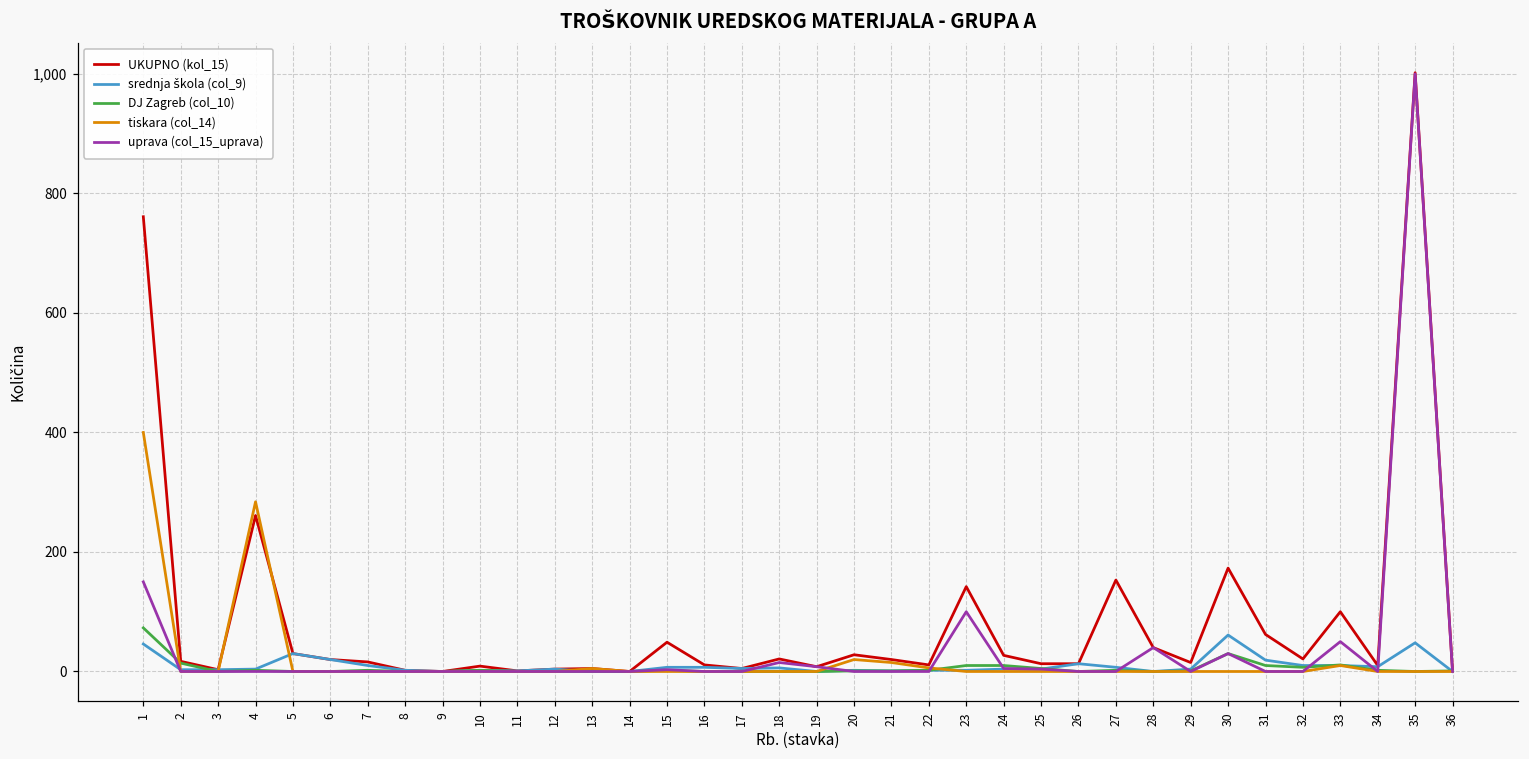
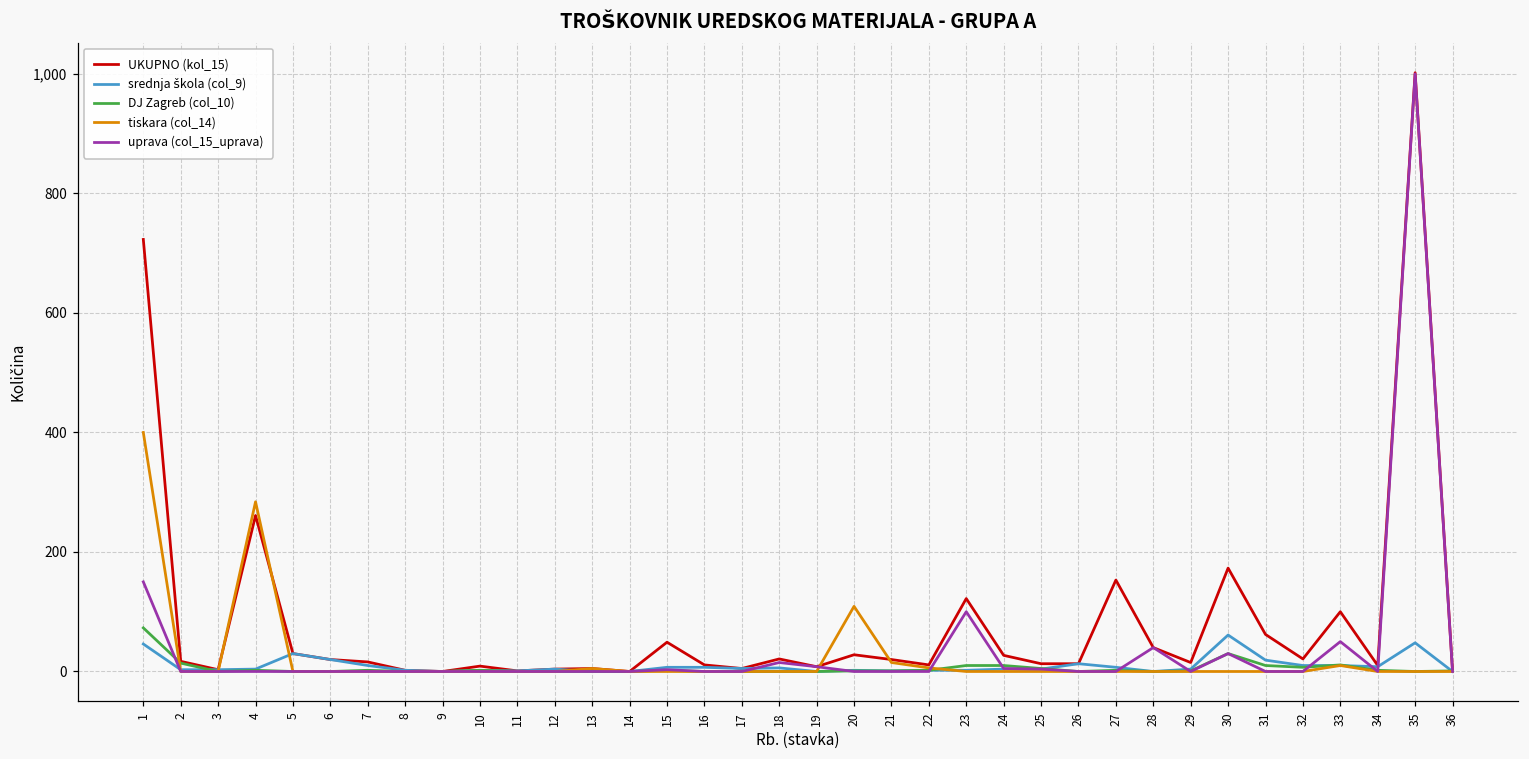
  {
    "UKUPNO (kol_15)": {
-     "1": 760,
+     "1": 720,
      "4": 260,
      "7": 20,
      "10": 10,
      "15": 50,
      "18": 20,
      "20": 30,
      "21": 20,
      "22": 10,
-     "23": 140,
+     "23": 120,
      "24": 30,
      "25": 10,
      "27": 150,
      "29": 20,
      "30": 170,
      "31": 60,
      "32": 20,
      "33": 100
    },
    "srednja škola (col_9)": {
      "1": 50,
      "7": 10,
      "18": 10,
      "27": 10,
      "30": 60,
      "31": 20,
      "35": 50
    },
    "DJ Zagreb (col_10)": {
      "1": 70,
      "23": 10,
      "24": 10,
      "31": 10
    },
    "tiskara (col_14)": {
      "1": 400,
      "4": 280,
-     "20": 20,
+     "20": 110,
      "21": 20,
      "30": 0
    },
    "uprava (col_15_uprava)": {
      "1": 150,
      "18": 20,
      "23": 100,
      "33": 50
    }
  }
